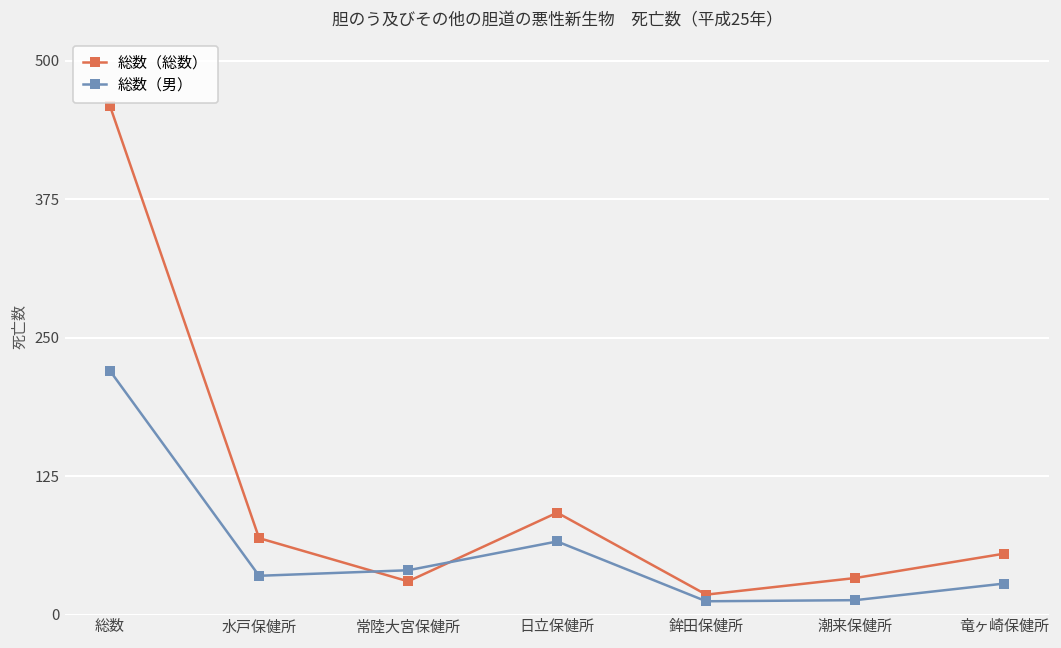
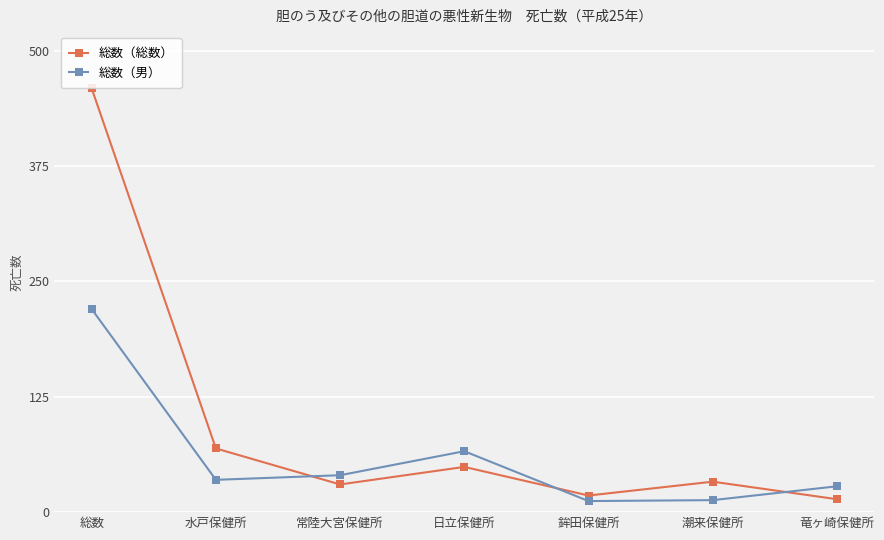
  {
    "総数（総数）": {
      "総数": 460,
      "水戸保健所": 70,
      "常陸大宮保健所": 30,
-     "日立保健所": 90,
+     "日立保健所": 50,
      "鉾田保健所": 20,
      "潮来保健所": 30,
-     "竜ヶ崎保健所": 60
+     "竜ヶ崎保健所": 10
    },
    "総数（男）": {
      "総数": 220,
      "水戸保健所": 40,
      "常陸大宮保健所": 40,
      "日立保健所": 70,
      "鉾田保健所": 10,
      "潮来保健所": 10,
      "竜ヶ崎保健所": 30
    }
  }
